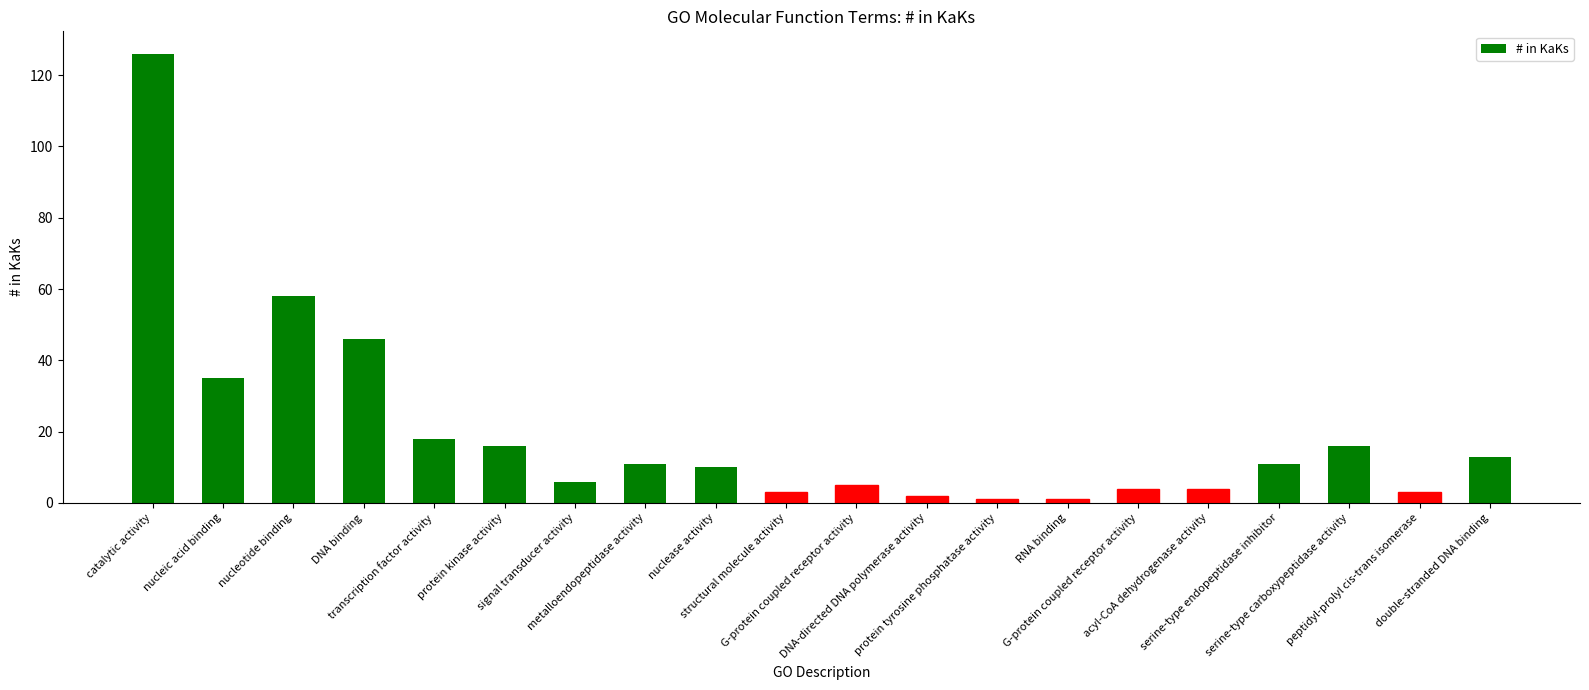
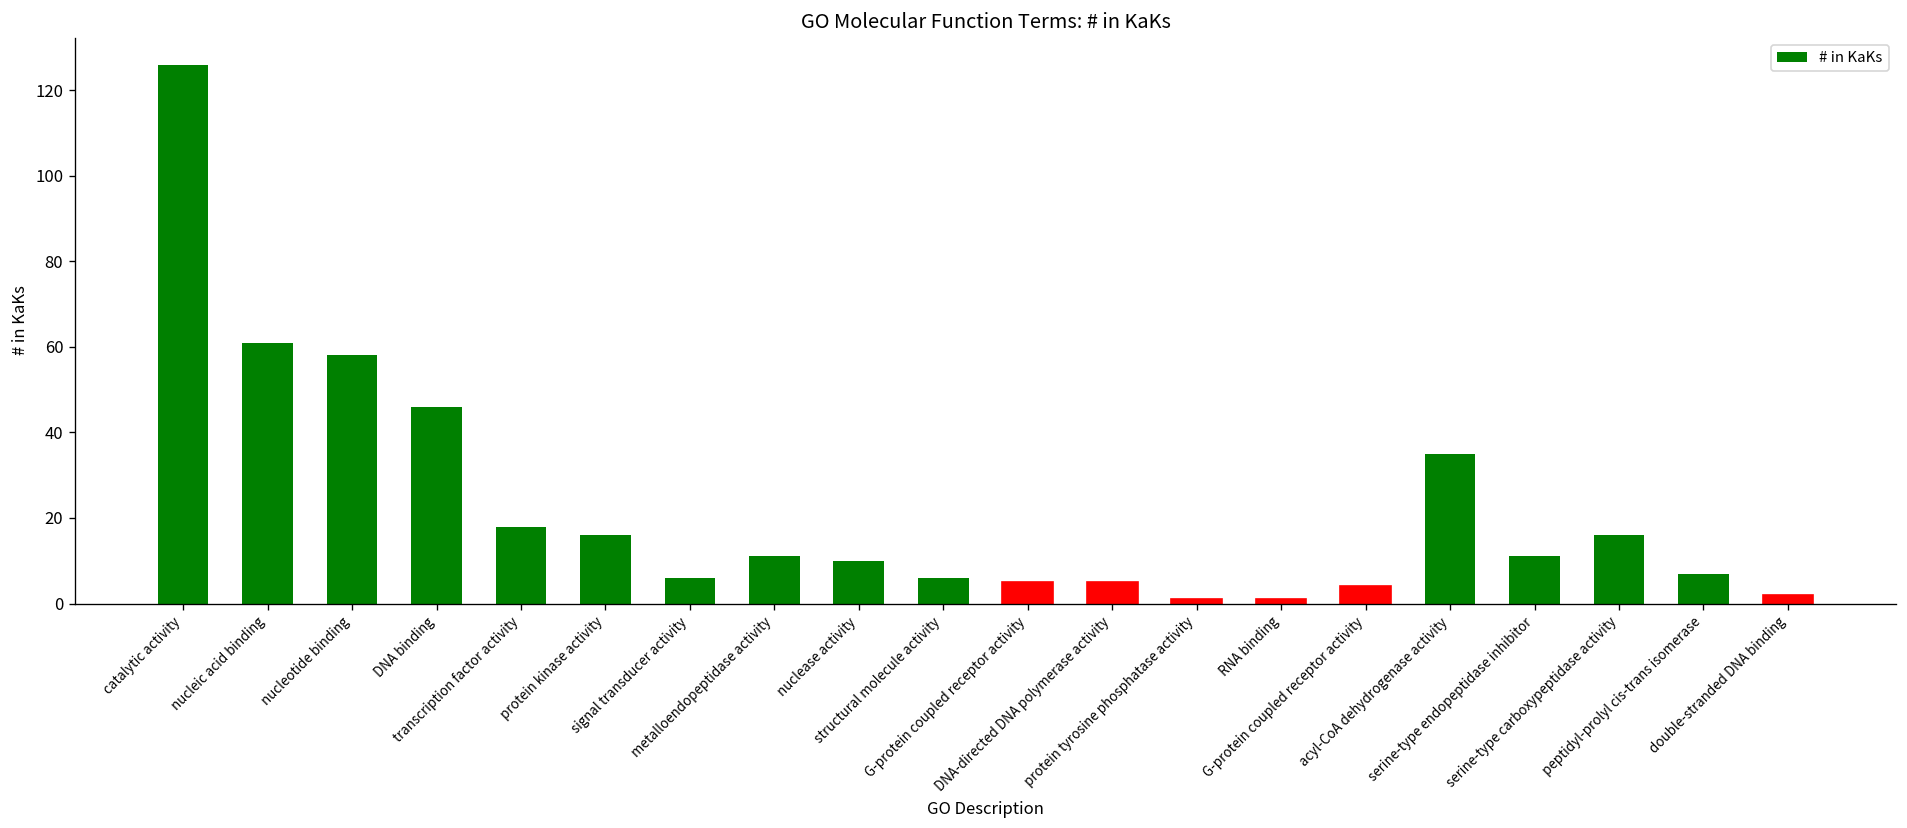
  {
    "catalytic activity": 126,
-   "nucleic acid binding": 35,
+   "nucleic acid binding": 61,
    "nucleotide binding": 58,
    "DNA binding": 46,
    "transcription factor activity": 18,
    "protein kinase activity": 16,
    "signal transducer activity": 6,
    "metalloendopeptidase activity": 11,
    "nuclease activity": 10,
-   "structural molecule activity": 3,
-   "DNA-directed DNA polymerase activity": 2,
+   "structural molecule activity": 6,
+   "DNA-directed DNA polymerase activity": 5,
    "protein tyrosine phosphatase activity": 1,
    "RNA binding": 1,
-   "acyl-CoA dehydrogenase activity": 4,
+   "acyl-CoA dehydrogenase activity": 35,
    "serine-type endopeptidase inhibitor": 11,
    "serine-type carboxypeptidase activity": 16,
-   "peptidyl-prolyl cis-trans isomerase": 3,
-   "double-stranded DNA binding": 13
+   "peptidyl-prolyl cis-trans isomerase": 7,
+   "double-stranded DNA binding": 2
  }
